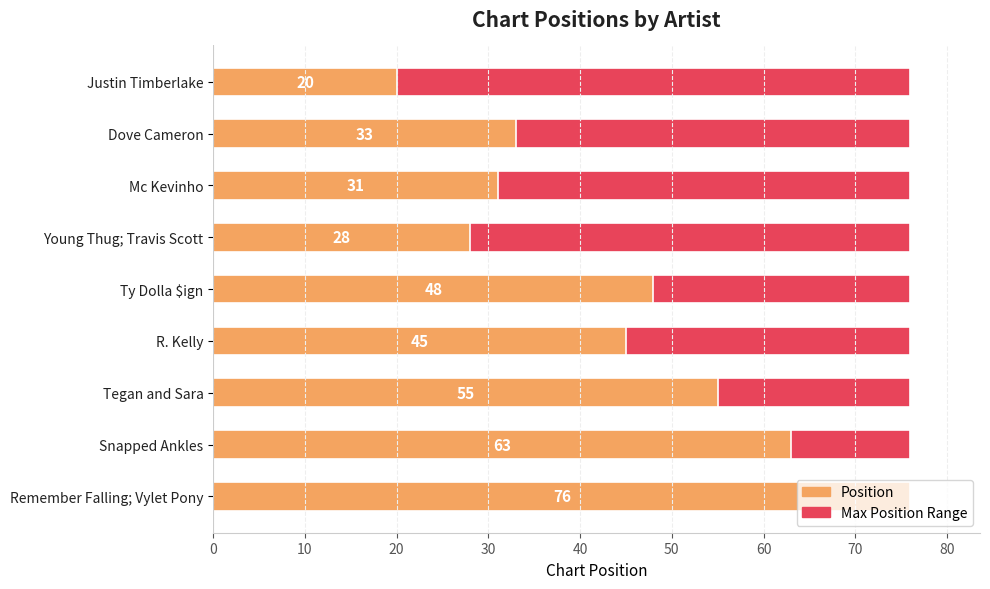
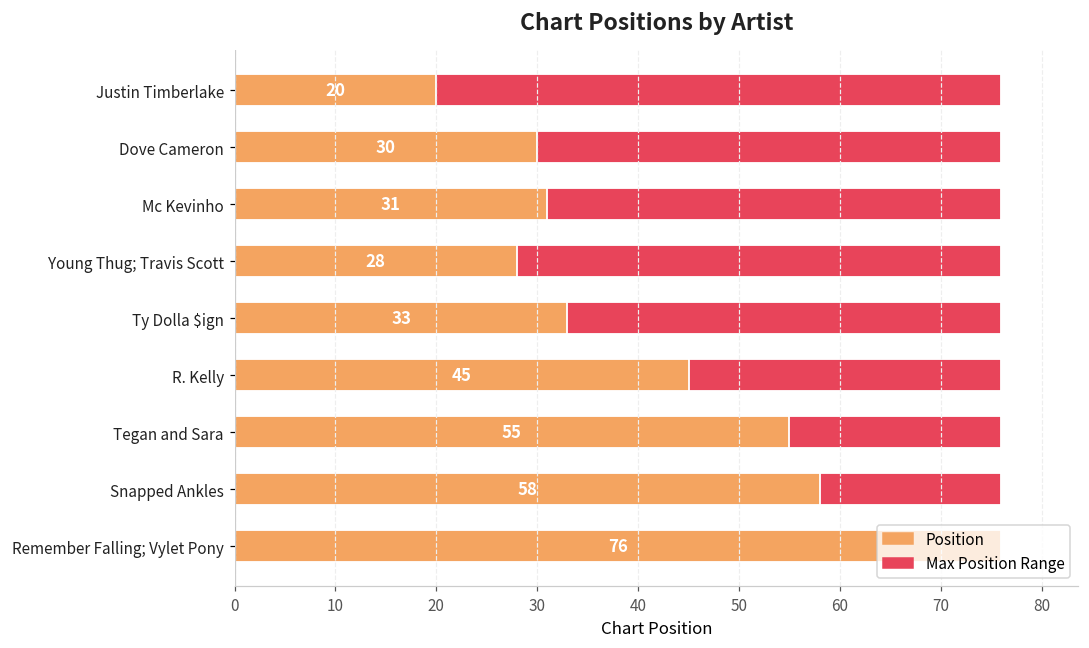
  {
    "Position": {
-     "Dove Cameron": 33,
-     "Ty Dolla $ign": 48,
-     "Snapped Ankles": 63
+     "Dove Cameron": 30,
+     "Ty Dolla $ign": 33,
+     "Snapped Ankles": 58
    }
  }
